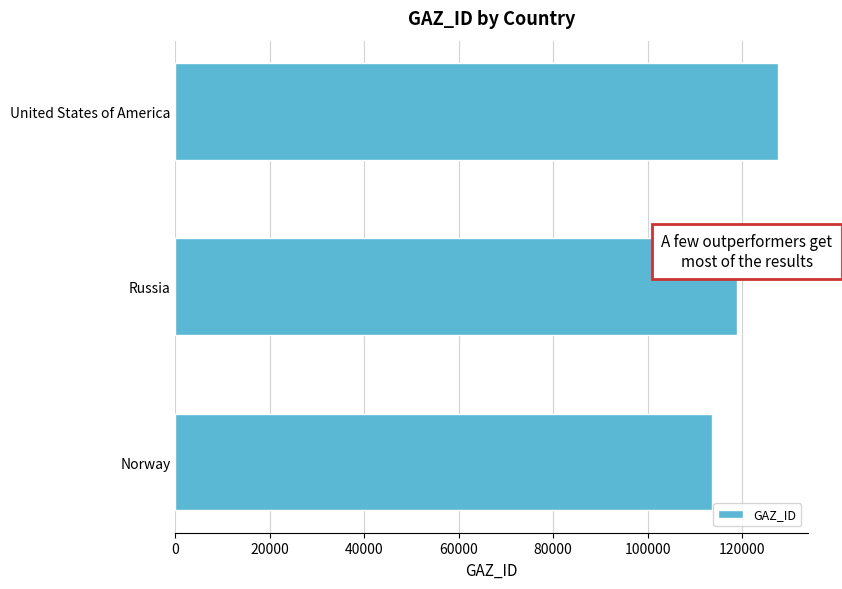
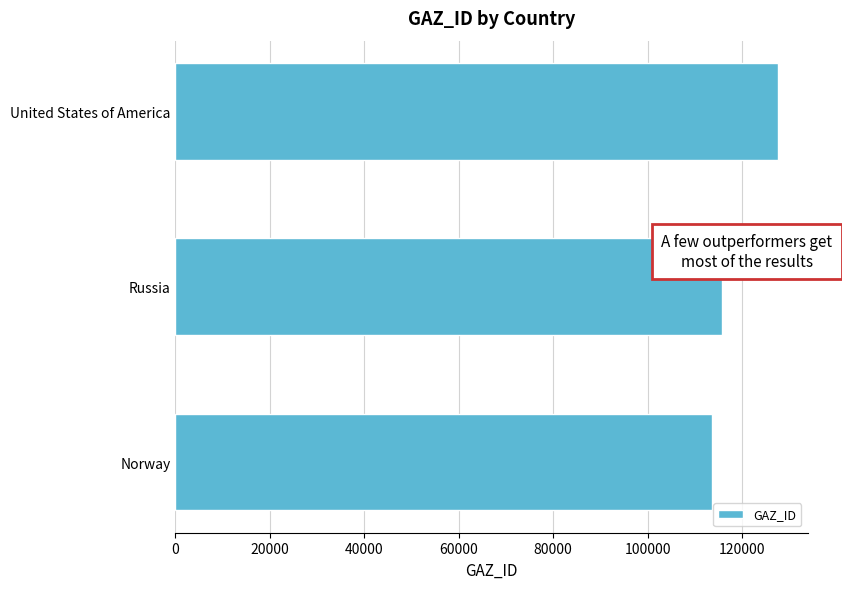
  {
    "United States of America": 127000,
-   "Russia": 119000,
+   "Russia": 116000,
    "Norway": 114000
  }
